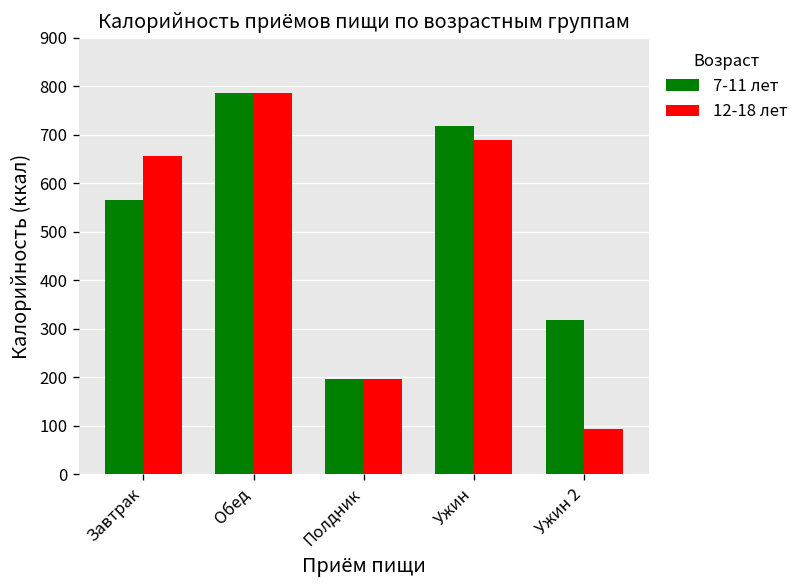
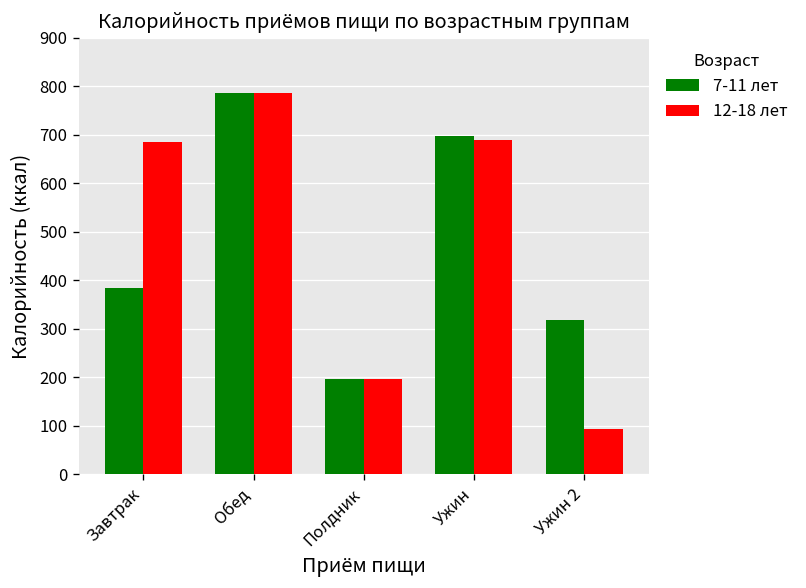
  {
    "7-11 лет": {
-     "Завтрак": 570,
+     "Завтрак": 380,
      "Обед": 790,
      "Полдник": 200,
-     "Ужин": 720,
+     "Ужин": 700,
      "Ужин 2": 320
    },
    "12-18 лет": {
-     "Завтрак": 660,
+     "Завтрак": 680,
      "Обед": 790,
      "Полдник": 200,
      "Ужин": 690,
      "Ужин 2": 90
    }
  }
